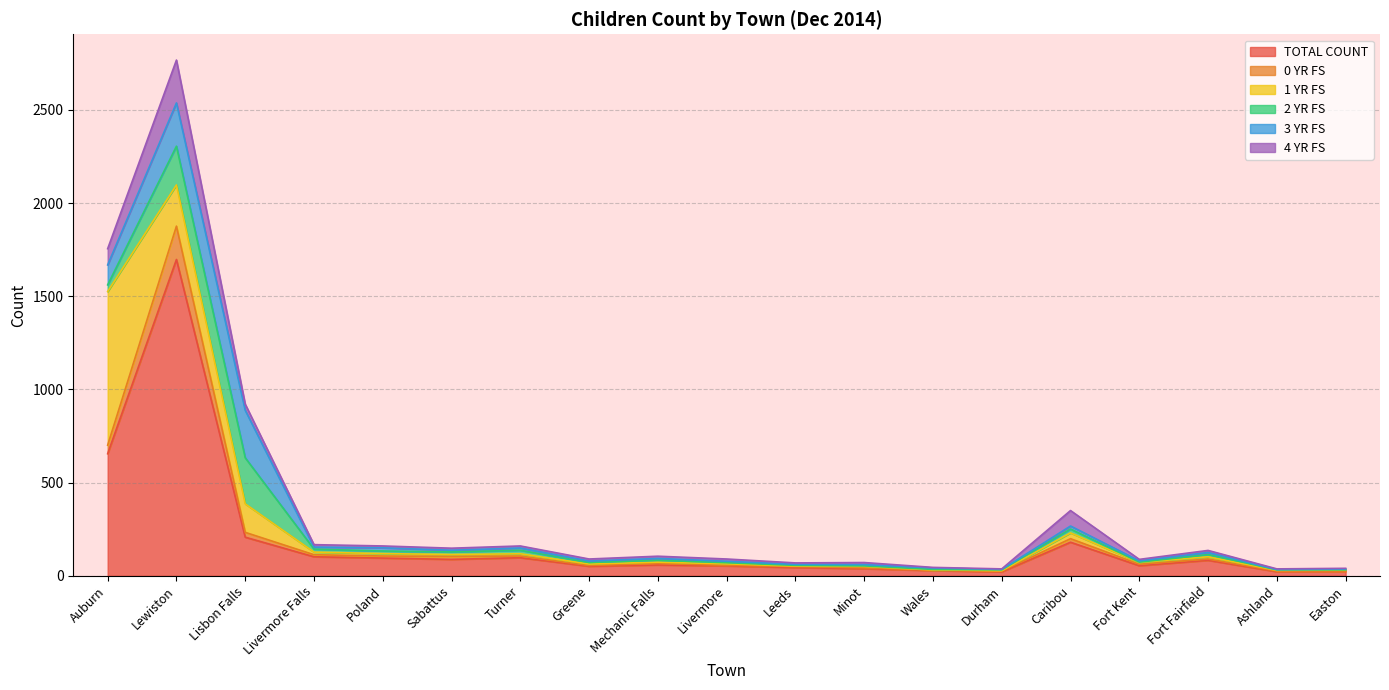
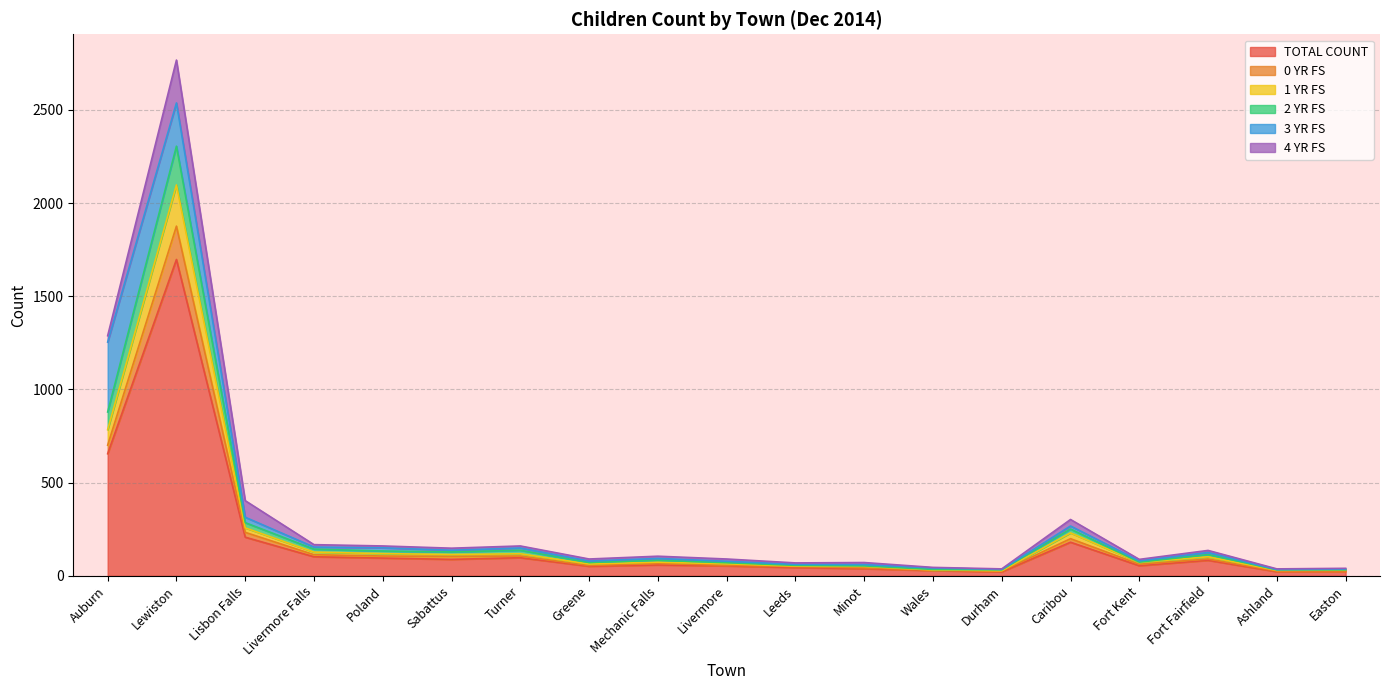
  {
    "1 YR FS": {
-     "Auburn": 820,
+     "Auburn": 80,
      "Lewiston": 220,
-     "Lisbon Falls": 150,
+     "Lisbon Falls": 20,
      "Livermore Falls": 10,
      "Caribou": 30
    },
    "2 YR FS": {
-     "Auburn": 40,
+     "Auburn": 100,
      "Lewiston": 210,
-     "Lisbon Falls": 250,
+     "Lisbon Falls": 30,
      "Poland": 10,
      "Caribou": 20
    },
    "3 YR FS": {
-     "Auburn": 110,
+     "Auburn": 380,
      "Lewiston": 230,
-     "Lisbon Falls": 260,
+     "Lisbon Falls": 30,
      "Caribou": 20
    },
    "4 YR FS": {
-     "Auburn": 90,
+     "Auburn": 30,
      "Lewiston": 230,
-     "Lisbon Falls": 30,
-     "Caribou": 80
+     "Lisbon Falls": 90,
+     "Caribou": 40
    }
  }
